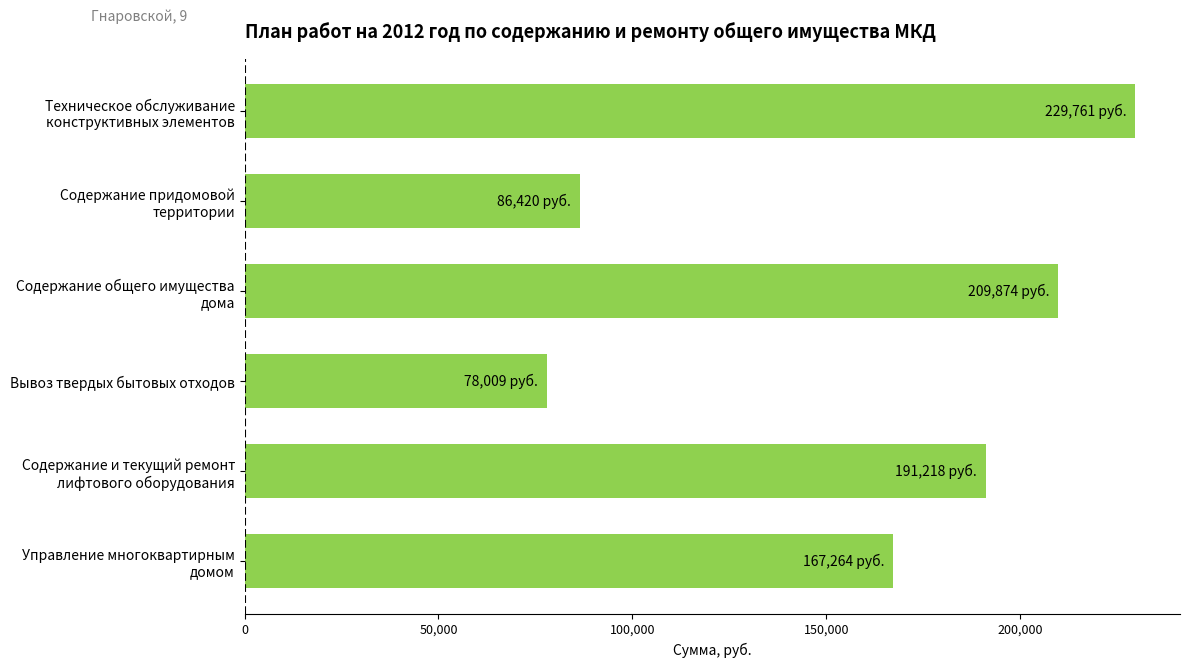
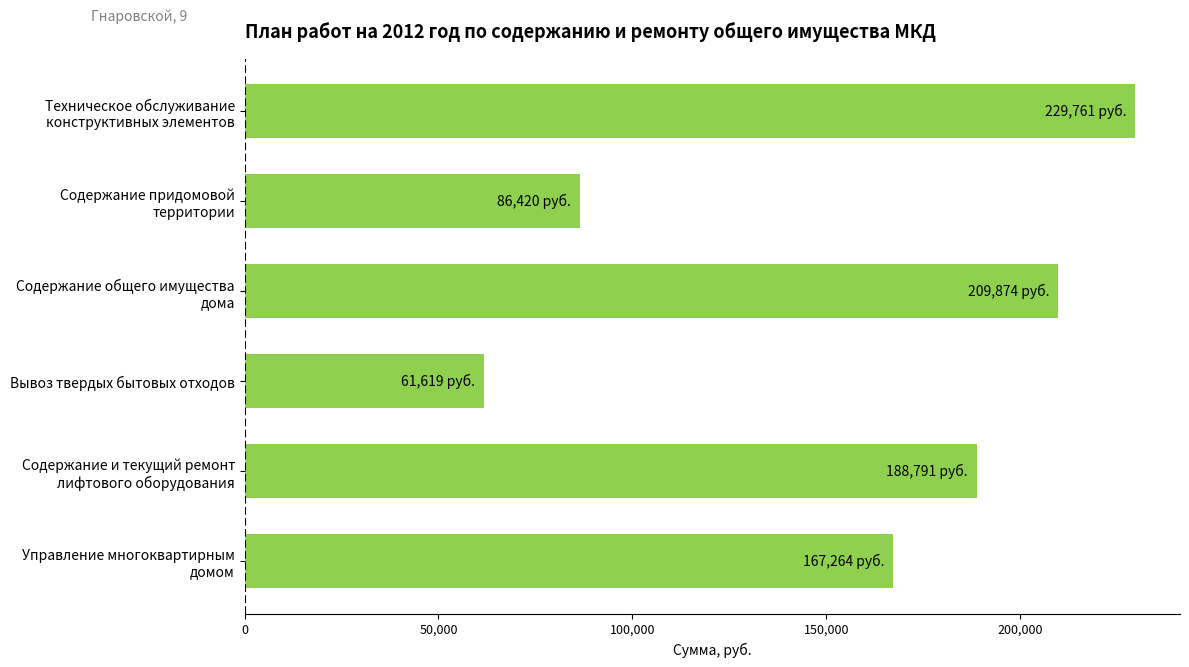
  {
    "Техническое обслуживание конструктивных элементов": "229,761",
    "Содержание придомовой территории": "86,420",
    "Содержание общего имущества дома": "209,874",
-   "Вывоз твердых бытовых отходов": "78,009",
-   "Содержание и текущий ремонт лифтового оборудования": "191,218",
+   "Вывоз твердых бытовых отходов": "61,619",
+   "Содержание и текущий ремонт лифтового оборудования": "188,791",
    "Управление многоквартирным домом": "167,264"
  }
